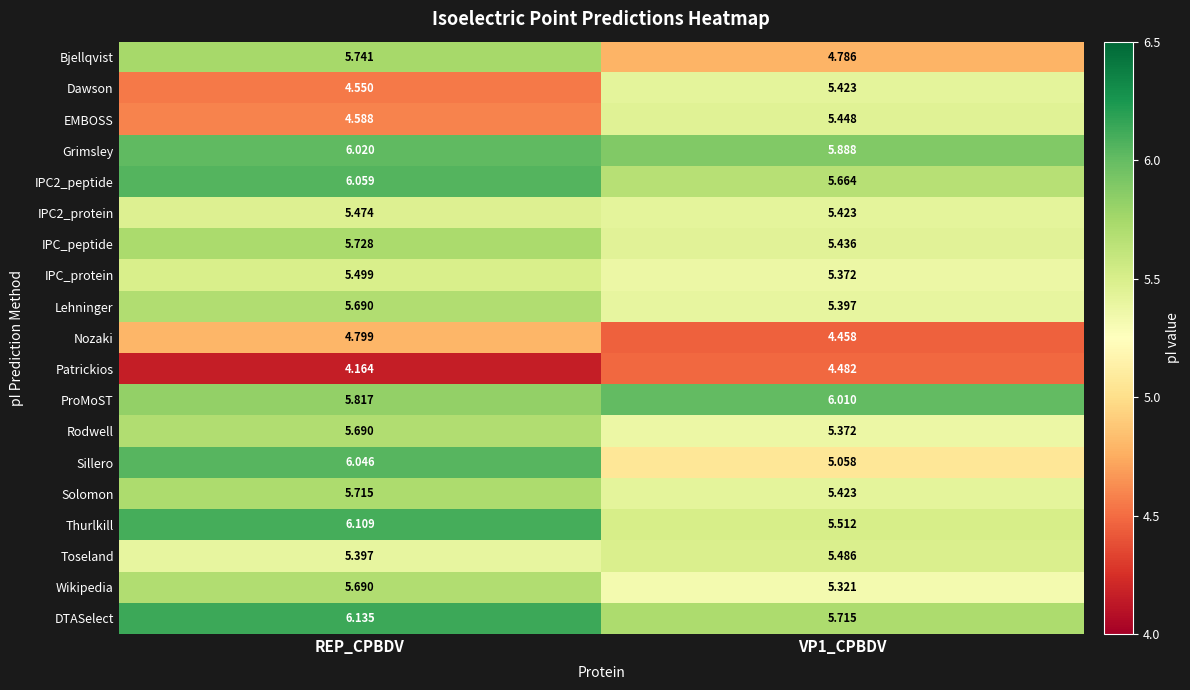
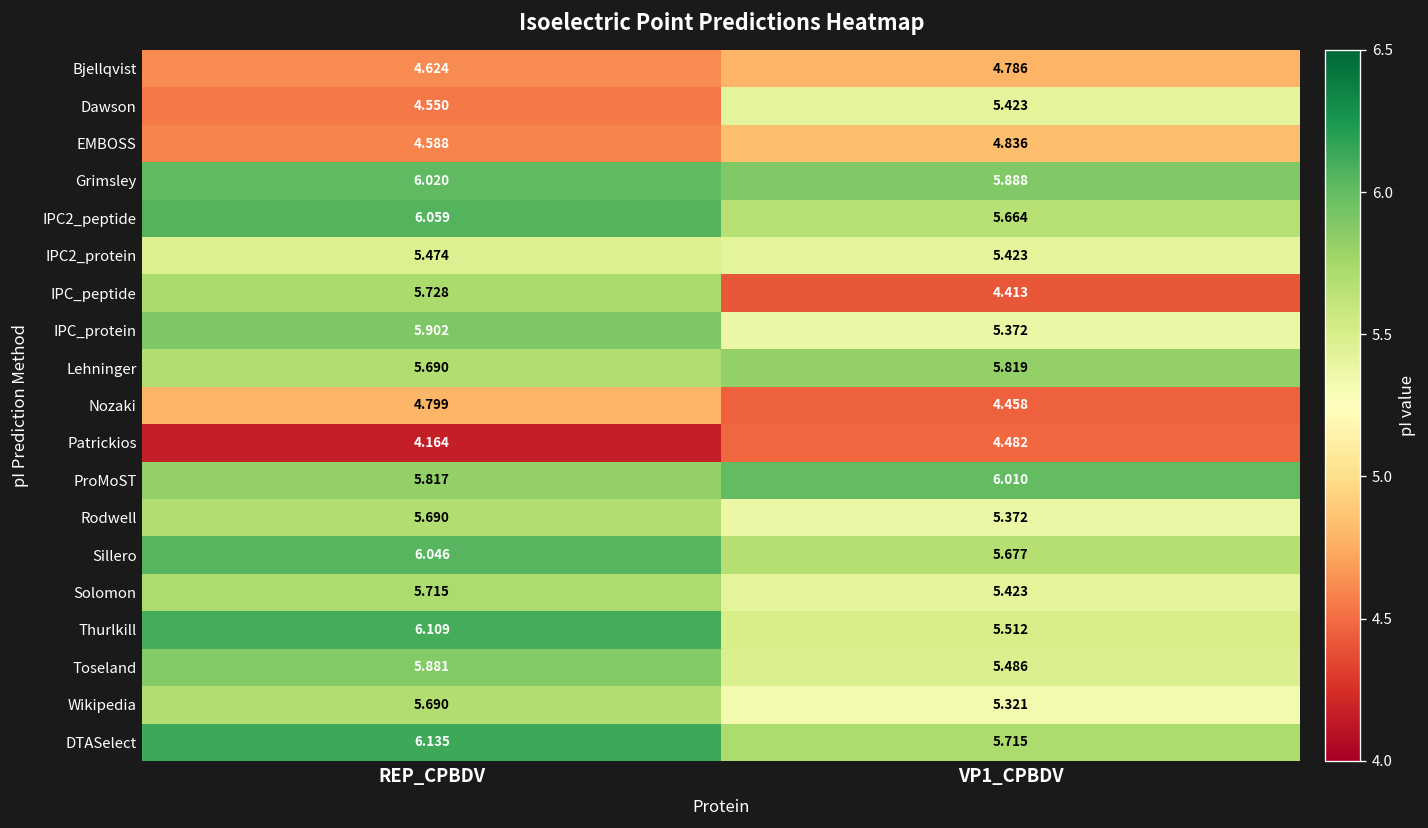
  {
    "Bjellqvist": {
-     "REP_CPBDV": 5.741,
+     "REP_CPBDV": 4.624,
      "VP1_CPBDV": 4.786
    },
    "Dawson": {
      "REP_CPBDV": 4.550,
      "VP1_CPBDV": 5.423
    },
    "EMBOSS": {
      "REP_CPBDV": 4.588,
-     "VP1_CPBDV": 5.448
+     "VP1_CPBDV": 4.836
    },
    "Grimsley": {
      "REP_CPBDV": 6.020,
      "VP1_CPBDV": 5.888
    },
    "IPC2_peptide": {
      "REP_CPBDV": 6.059,
      "VP1_CPBDV": 5.664
    },
    "IPC2_protein": {
      "REP_CPBDV": 5.474,
      "VP1_CPBDV": 5.423
    },
    "IPC_peptide": {
      "REP_CPBDV": 5.728,
-     "VP1_CPBDV": 5.436
+     "VP1_CPBDV": 4.413
    },
    "IPC_protein": {
-     "REP_CPBDV": 5.499,
+     "REP_CPBDV": 5.902,
      "VP1_CPBDV": 5.372
    },
    "Lehninger": {
      "REP_CPBDV": 5.690,
-     "VP1_CPBDV": 5.397
+     "VP1_CPBDV": 5.819
    },
    "Nozaki": {
      "REP_CPBDV": 4.799,
      "VP1_CPBDV": 4.458
    },
    "Patrickios": {
      "REP_CPBDV": 4.164,
      "VP1_CPBDV": 4.482
    },
    "ProMoST": {
      "REP_CPBDV": 5.817,
      "VP1_CPBDV": 6.010
    },
    "Rodwell": {
      "REP_CPBDV": 5.690,
      "VP1_CPBDV": 5.372
    },
    "Sillero": {
      "REP_CPBDV": 6.046,
-     "VP1_CPBDV": 5.058
+     "VP1_CPBDV": 5.677
    },
    "Solomon": {
      "REP_CPBDV": 5.715,
      "VP1_CPBDV": 5.423
    },
    "Thurlkill": {
      "REP_CPBDV": 6.109,
      "VP1_CPBDV": 5.512
    },
    "Toseland": {
-     "REP_CPBDV": 5.397,
+     "REP_CPBDV": 5.881,
      "VP1_CPBDV": 5.486
    },
    "Wikipedia": {
      "REP_CPBDV": 5.690,
      "VP1_CPBDV": 5.321
    },
    "DTASelect": {
      "REP_CPBDV": 6.135,
      "VP1_CPBDV": 5.715
    }
  }
